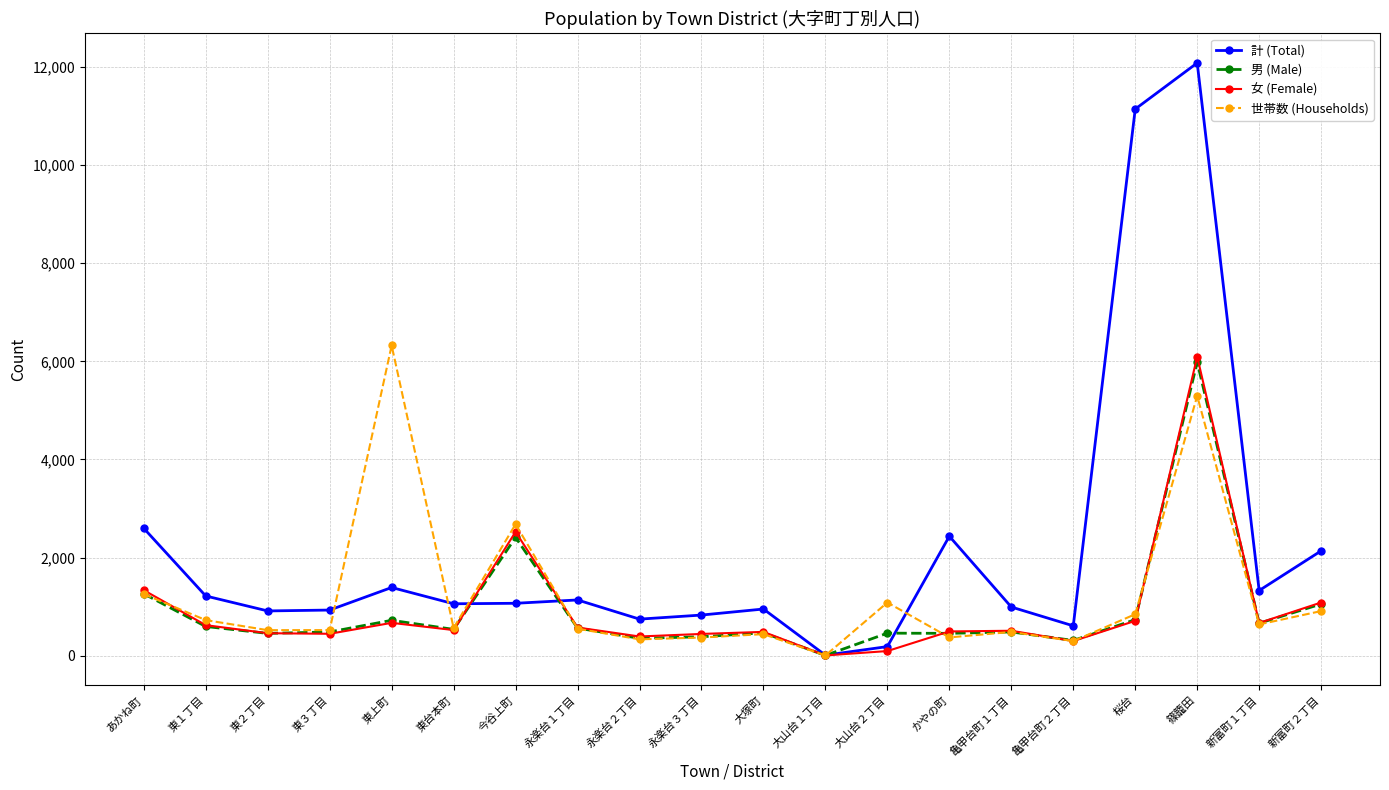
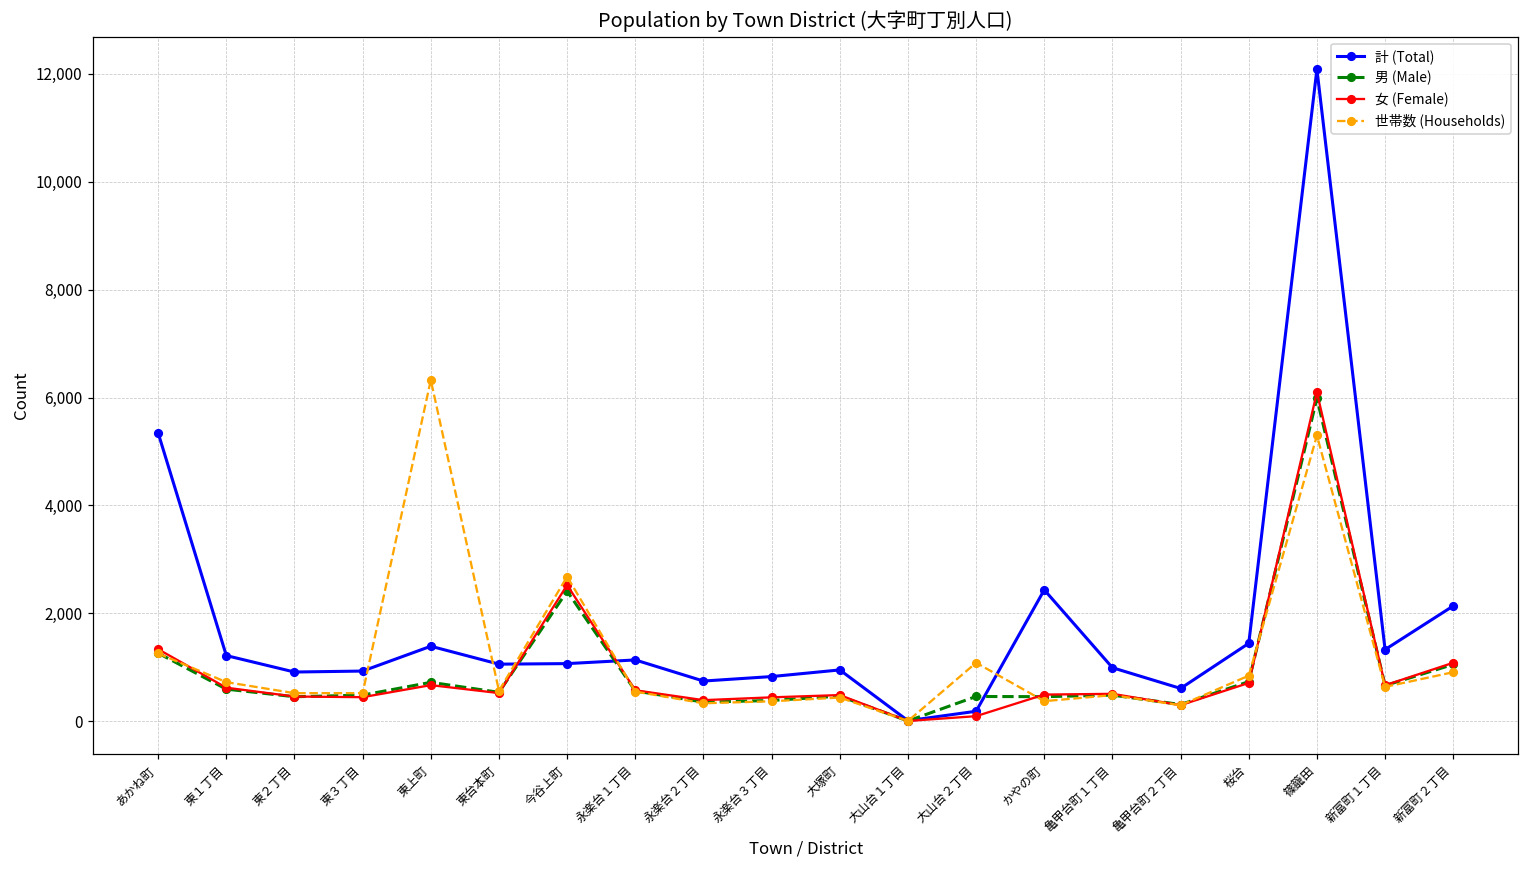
  {
    "計 (Total)": {
-     "あかね町": "2,600",
+     "あかね町": "5,300",
      "東１丁目": "1,200",
      "東２丁目": "900",
      "東３丁目": "900",
      "東上町": "1,400",
      "東台本町": "1,100",
      "今谷上町": "1,100",
      "永楽台１丁目": "1,100",
      "永楽台２丁目": "700",
      "永楽台３丁目": "800",
      "大塚町": "1,000",
      "大山台２丁目": "200",
      "かやの町": "2,400",
      "亀甲台町１丁目": "1,000",
      "亀甲台町２丁目": "600",
-     "桜台": "11,100",
+     "桜台": "1,400",
      "篠籠田": "12,100",
      "新富町１丁目": "1,300",
      "新富町２丁目": "2,100"
    },
    "男 (Male)": {
      "東上町": "700",
      "今谷上町": "2,400",
      "大山台２丁目": "500",
      "篠籠田": "6,000"
    },
    "女 (Female)": {
      "あかね町": "1,300",
      "東上町": "700",
      "今谷上町": "2,500",
      "永楽台３丁目": "400",
      "大山台２丁目": "100",
      "篠籠田": "6,100"
    },
    "世帯数 (Households)": {
      "東１丁目": "700",
      "東２丁目": "500",
      "東上町": "6,300",
      "今谷上町": "2,700",
      "大山台２丁目": "1,100",
      "かやの町": "400",
      "桜台": "800",
      "篠籠田": "5,300",
      "新富町２丁目": "900"
    }
  }
